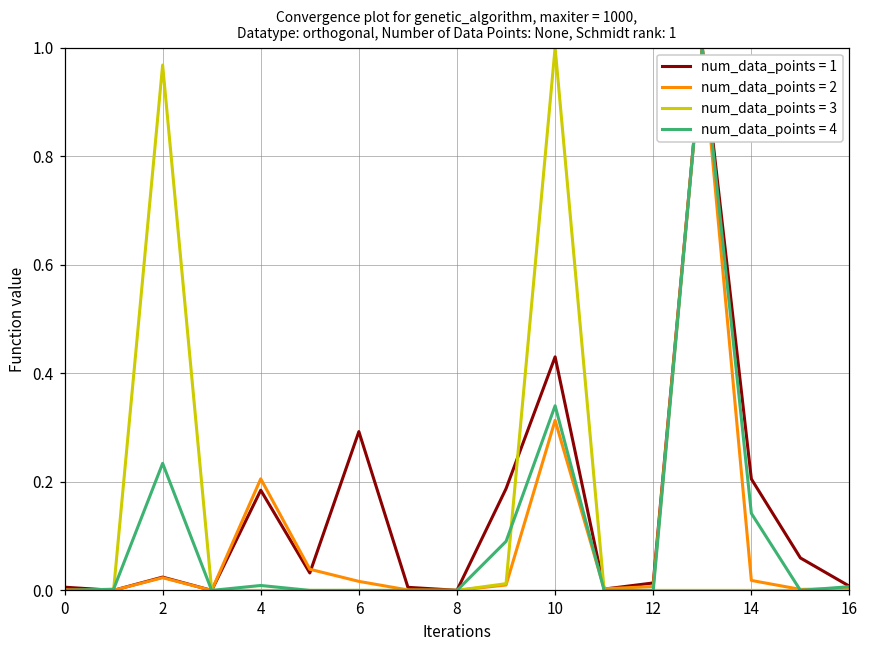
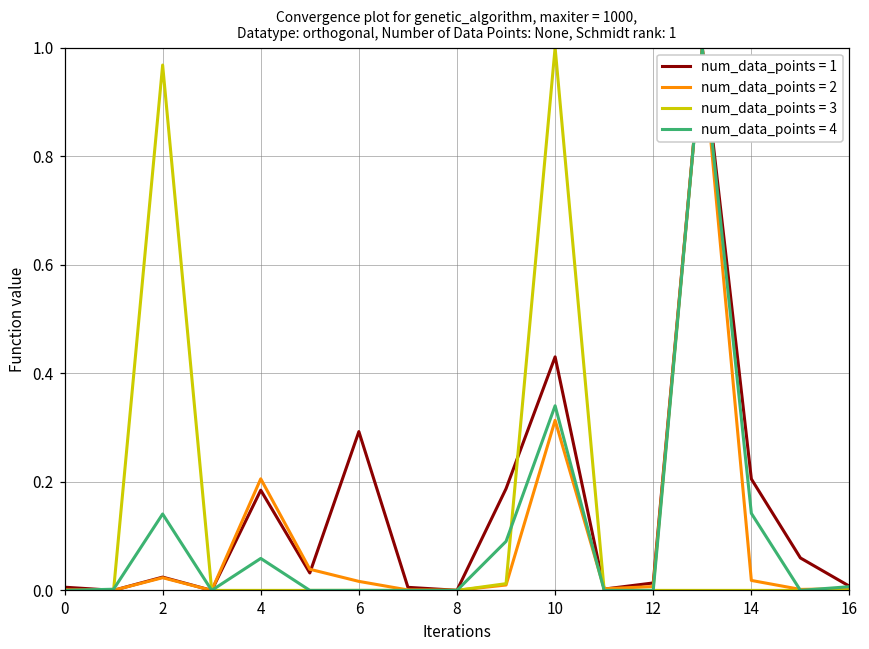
  {
    "num_data_points = 1": {
      "4": 0.18,
      "6": 0.29,
      "10": 0.43,
      "12": 0.01,
      "14": 0.21
    },
    "num_data_points = 2": {
      "4": 0.21,
      "6": 0.02,
      "10": 0.31,
      "12": 0.01,
      "14": 0.02
    },
    "num_data_points = 3": {
      "2": 0.97,
      "4": 0.00,
      "10": 1.00,
      "14": 0.00
    },
    "num_data_points = 4": {
-     "2": 0.23,
-     "4": 0.01,
+     "2": 0.14,
+     "4": 0.06,
      "10": 0.34,
      "14": 0.14
    }
  }
